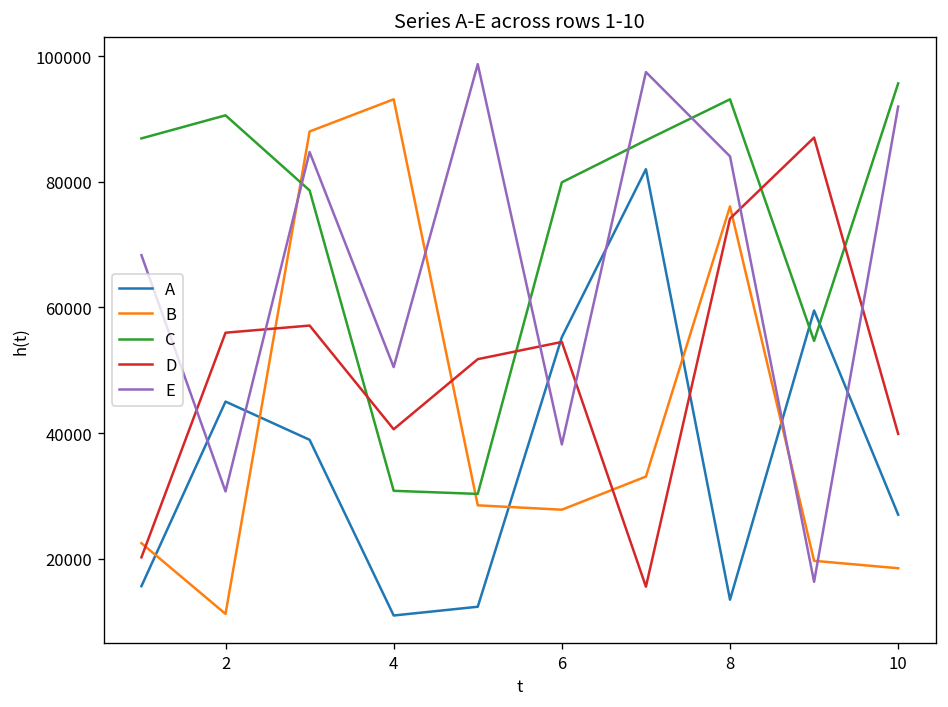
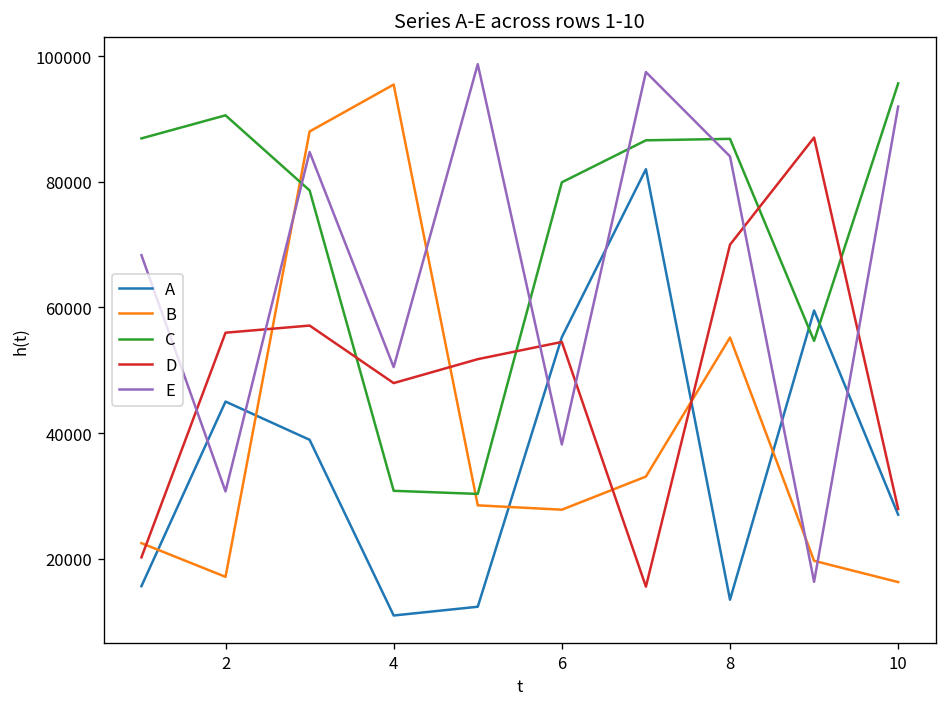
  {
    "A": {
      "2": 45000,
      "4": 11000,
      "6": 55000,
      "8": 13000,
      "10": 27000
    },
    "B": {
-     "2": 11000,
-     "4": 93000,
+     "2": 17000,
+     "4": 95000,
      "6": 28000,
-     "8": 76000,
-     "10": 18000
+     "8": 55000,
+     "10": 16000
    },
    "C": {
      "2": 91000,
      "4": 31000,
      "6": 80000,
-     "8": 93000,
+     "8": 87000,
      "10": 96000
    },
    "D": {
      "2": 56000,
-     "4": 41000,
+     "4": 48000,
      "6": 55000,
-     "8": 74000,
-     "10": 40000
+     "8": 70000,
+     "10": 28000
    },
    "E": {
      "2": 31000,
      "4": 51000,
      "6": 38000,
      "8": 84000,
      "10": 92000
    }
  }
